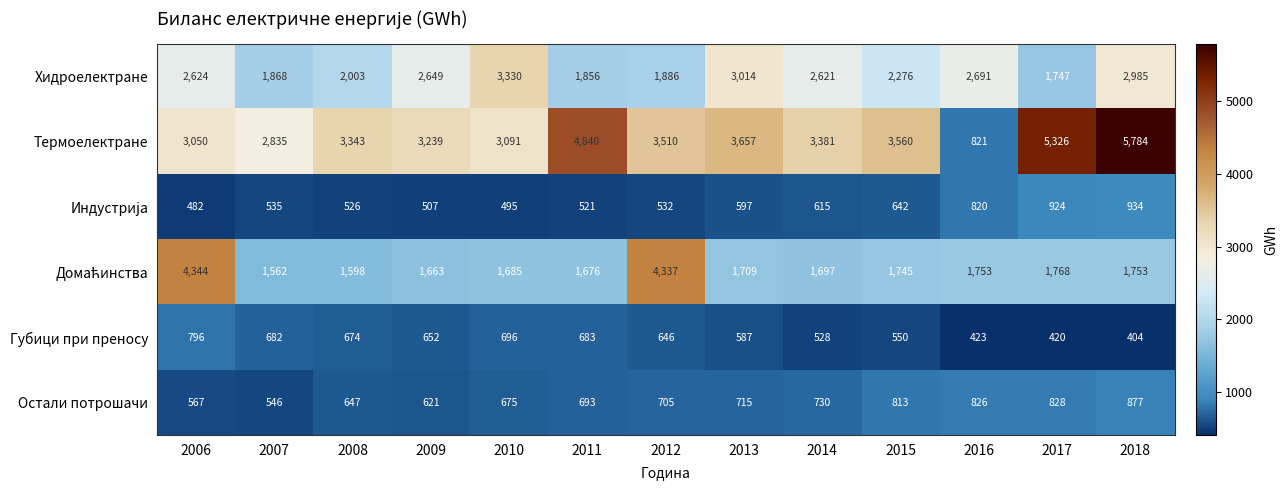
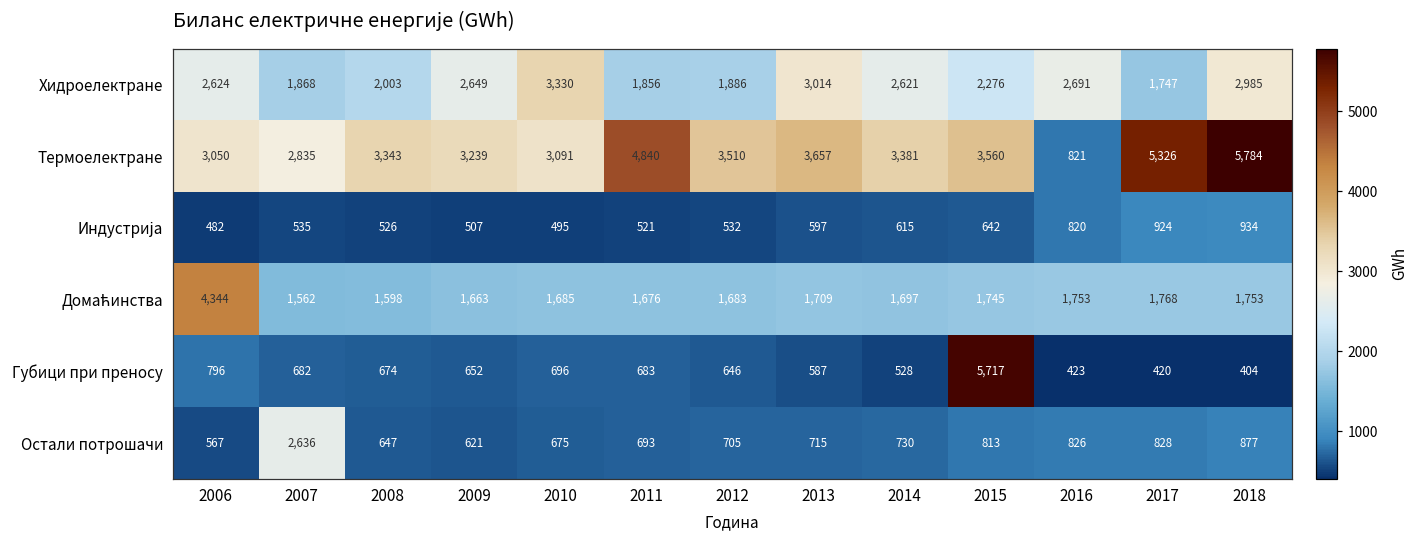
  {
    "Хидроелектране": {
      "2006": "2,624",
      "2007": "1,868",
      "2008": "2,003",
      "2009": "2,649",
      "2010": "3,330",
      "2011": "1,856",
      "2012": "1,886",
      "2013": "3,014",
      "2014": "2,621",
      "2015": "2,276",
      "2016": "2,691",
      "2017": "1,747",
      "2018": "2,985"
    },
    "Термоелектране": {
      "2006": "3,050",
      "2007": "2,835",
      "2008": "3,343",
      "2009": "3,239",
      "2010": "3,091",
      "2011": "4,840",
      "2012": "3,510",
      "2013": "3,657",
      "2014": "3,381",
      "2015": "3,560",
      "2016": "821",
      "2017": "5,326",
      "2018": "5,784"
    },
    "Индустрија": {
      "2006": "482",
      "2007": "535",
      "2008": "526",
      "2009": "507",
      "2010": "495",
      "2011": "521",
      "2012": "532",
      "2013": "597",
      "2014": "615",
      "2015": "642",
      "2016": "820",
      "2017": "924",
      "2018": "934"
    },
    "Домаћинства": {
      "2006": "4,344",
      "2007": "1,562",
      "2008": "1,598",
      "2009": "1,663",
      "2010": "1,685",
      "2011": "1,676",
-     "2012": "4,337",
+     "2012": "1,683",
      "2013": "1,709",
      "2014": "1,697",
      "2015": "1,745",
      "2016": "1,753",
      "2017": "1,768",
      "2018": "1,753"
    },
    "Губици при преносу": {
      "2006": "796",
      "2007": "682",
      "2008": "674",
      "2009": "652",
      "2010": "696",
      "2011": "683",
      "2012": "646",
      "2013": "587",
      "2014": "528",
-     "2015": "550",
+     "2015": "5,717",
      "2016": "423",
      "2017": "420",
      "2018": "404"
    },
    "Остали потрошачи": {
      "2006": "567",
-     "2007": "546",
+     "2007": "2,636",
      "2008": "647",
      "2009": "621",
      "2010": "675",
      "2011": "693",
      "2012": "705",
      "2013": "715",
      "2014": "730",
      "2015": "813",
      "2016": "826",
      "2017": "828",
      "2018": "877"
    }
  }
